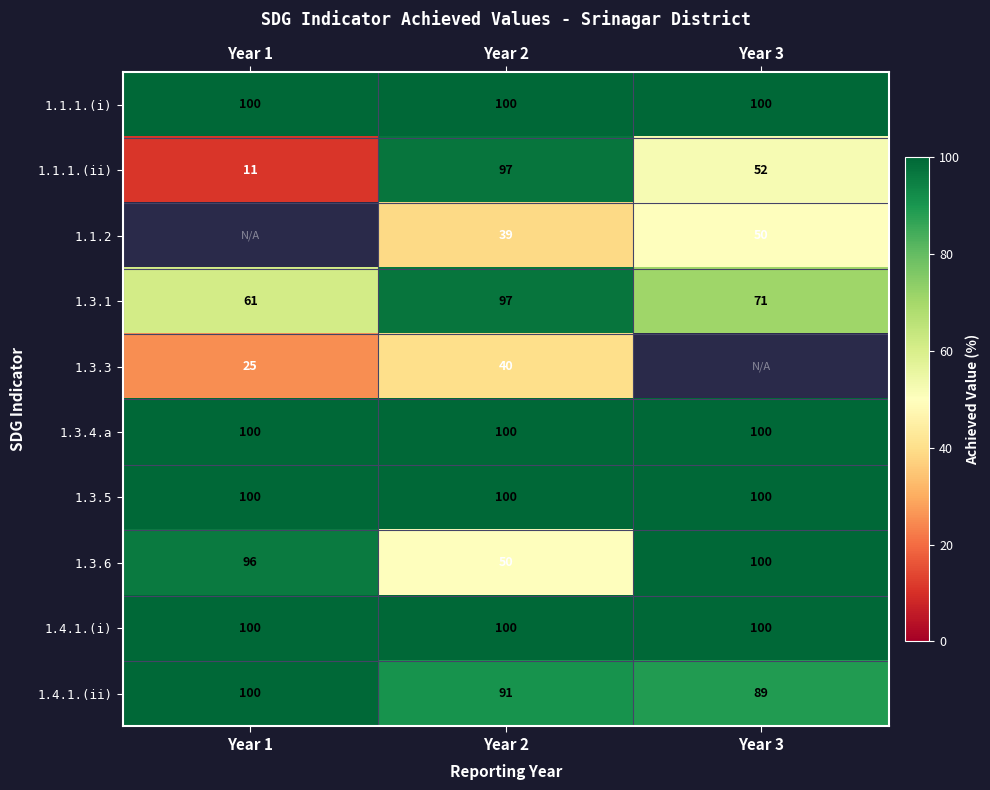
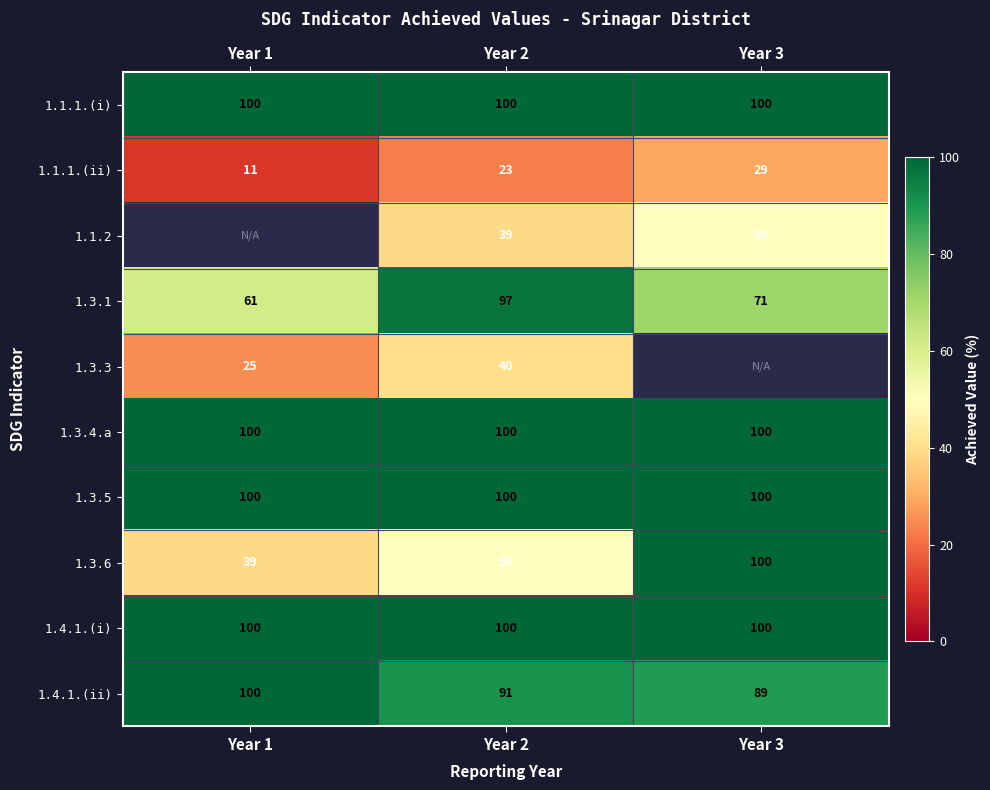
  {
    "1.1.1.(i)": {
      "Year 1": 100,
      "Year 2": 100,
      "Year 3": 100
    },
    "1.1.1.(ii)": {
      "Year 1": 11,
-     "Year 2": 97,
-     "Year 3": 52
+     "Year 2": 23,
+     "Year 3": 29
    },
    "1.1.2": {
      "Year 2": 39,
      "Year 3": 50
    },
    "1.3.1": {
      "Year 1": 61,
      "Year 2": 97,
      "Year 3": 71
    },
    "1.3.3": {
      "Year 1": 25,
      "Year 2": 40
    },
    "1.3.4.a": {
      "Year 1": 100,
      "Year 2": 100,
      "Year 3": 100
    },
    "1.3.5": {
      "Year 1": 100,
      "Year 2": 100,
      "Year 3": 100
    },
    "1.3.6": {
-     "Year 1": 96,
+     "Year 1": 39,
      "Year 2": 50,
      "Year 3": 100
    },
    "1.4.1.(i)": {
      "Year 1": 100,
      "Year 2": 100,
      "Year 3": 100
    },
    "1.4.1.(ii)": {
      "Year 1": 100,
      "Year 2": 91,
      "Year 3": 89
    }
  }
